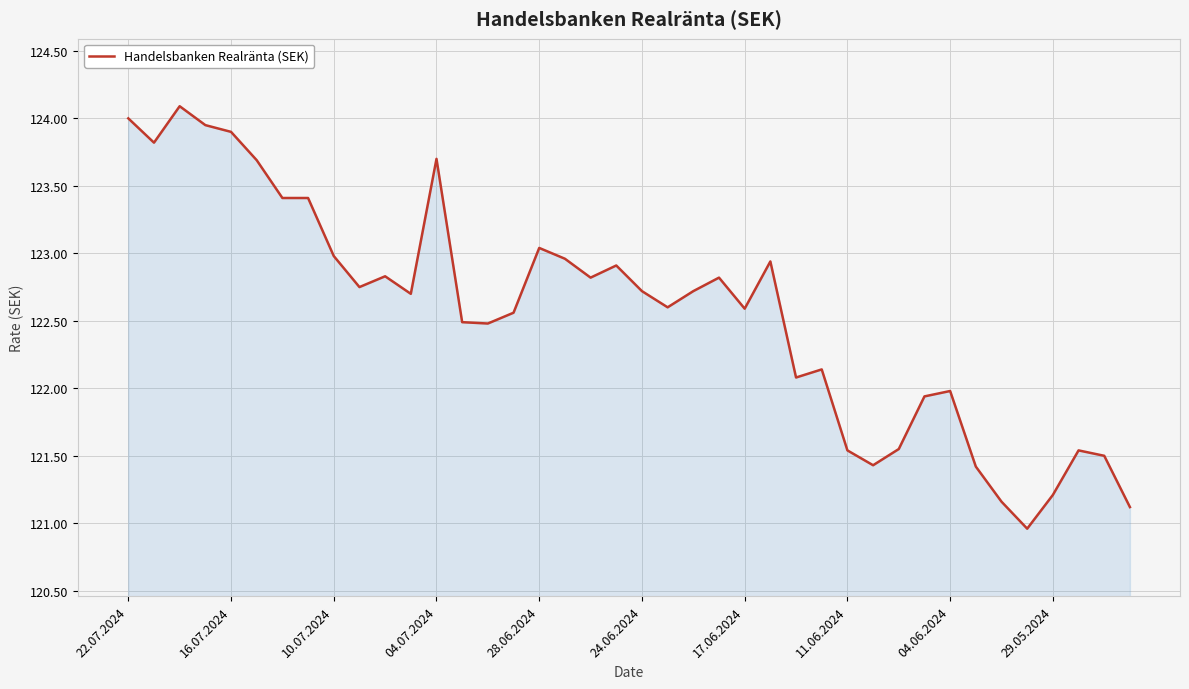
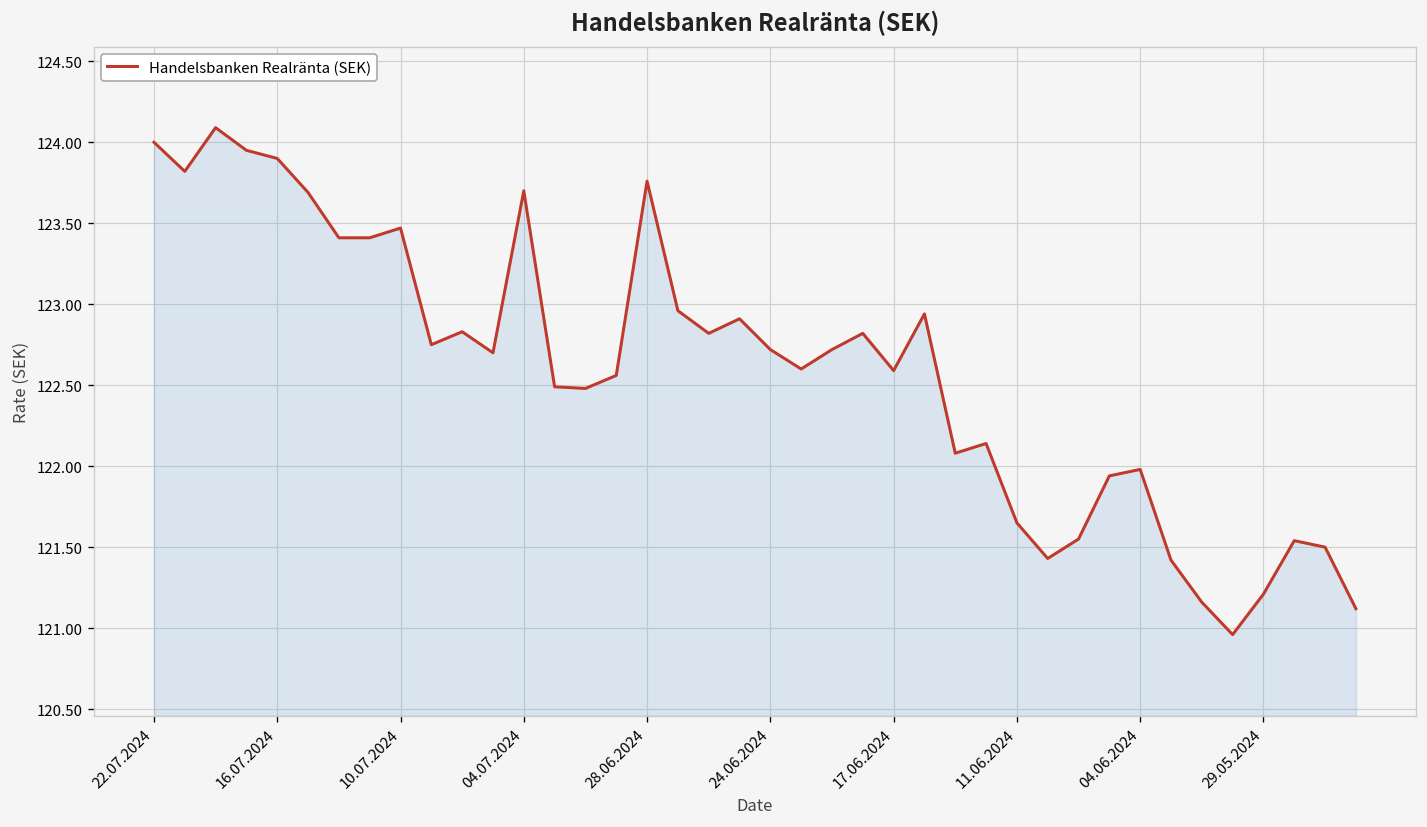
  {
    "22.07.2024": 124.00,
    "16.07.2024": 123.90,
-   "10.07.2024": 122.98,
+   "10.07.2024": 123.47,
    "04.07.2024": 123.70,
-   "28.06.2024": 123.04,
+   "28.06.2024": 123.76,
    "24.06.2024": 122.72,
    "17.06.2024": 122.59,
-   "11.06.2024": 121.54,
+   "11.06.2024": 121.65,
    "04.06.2024": 121.98,
    "29.05.2024": 121.21
  }
